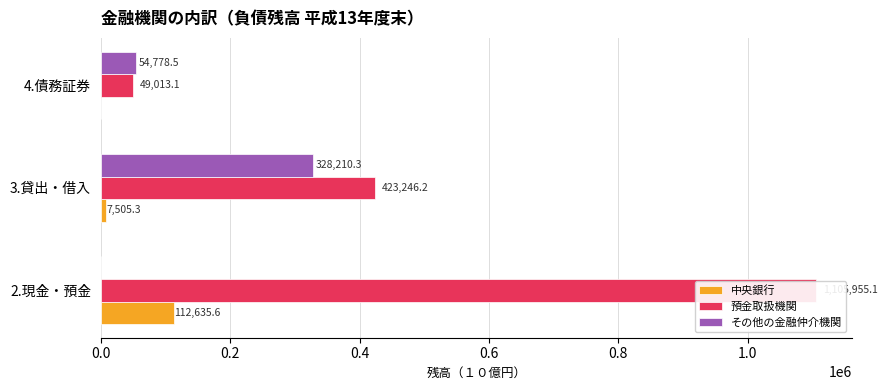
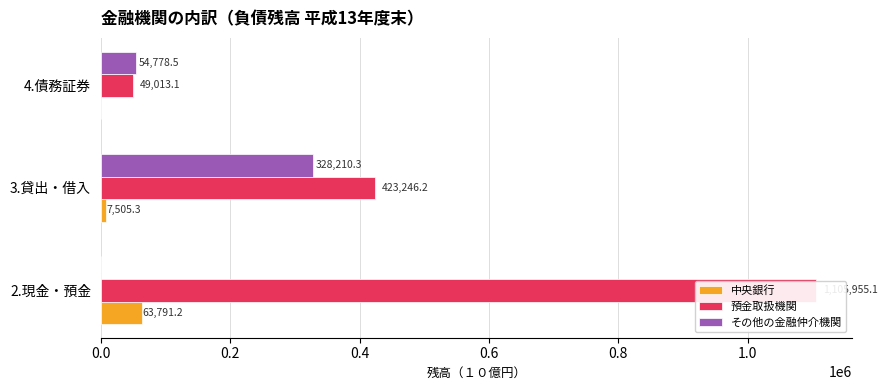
  {
    "中央銀行": {
      "3.貸出・借入": "7,505.3",
-     "2.現金・預金": "112,635.6"
+     "2.現金・預金": "63,791.2"
    },
    "預金取扱機関": {
      "4.債務証券": "49,013.1",
      "3.貸出・借入": "423,246.2"
    },
    "その他の金融仲介機関": {
      "4.債務証券": "54,778.5",
      "3.貸出・借入": "328,210.3"
    }
  }
